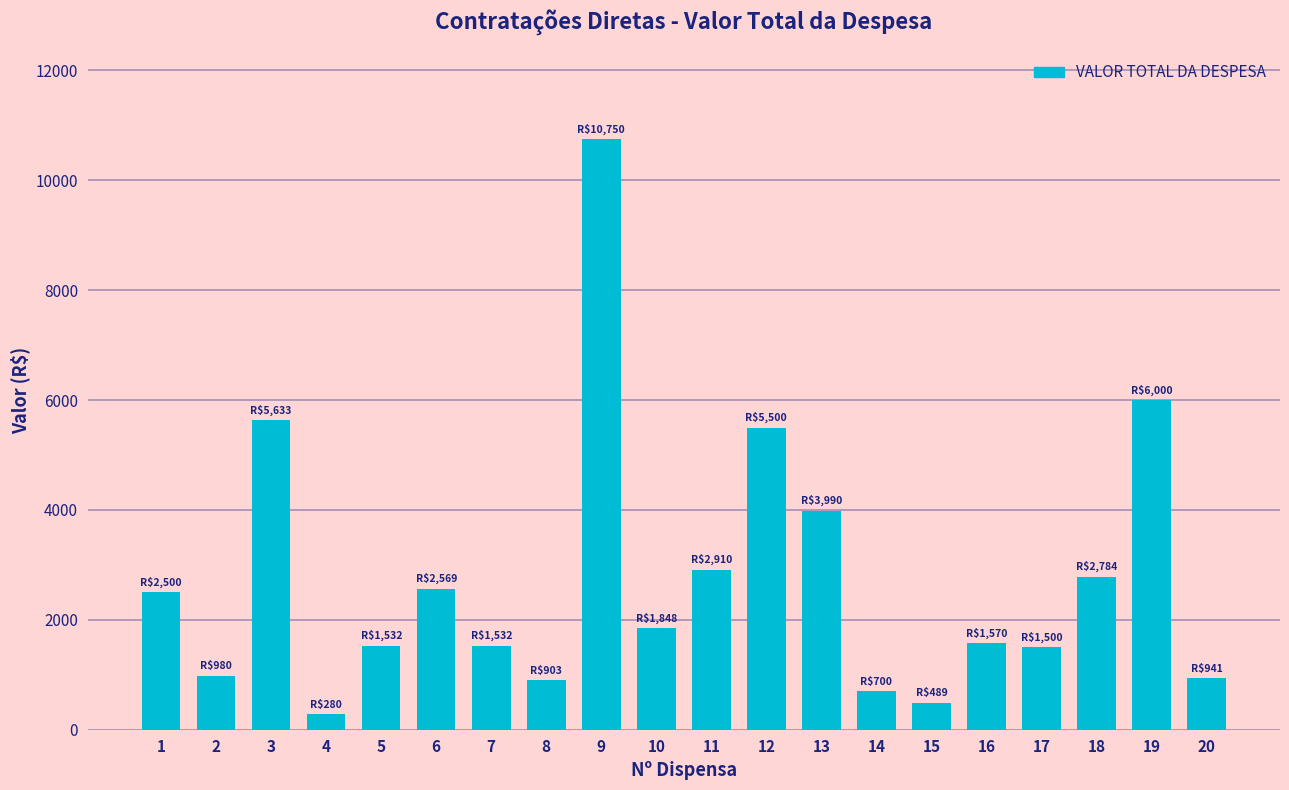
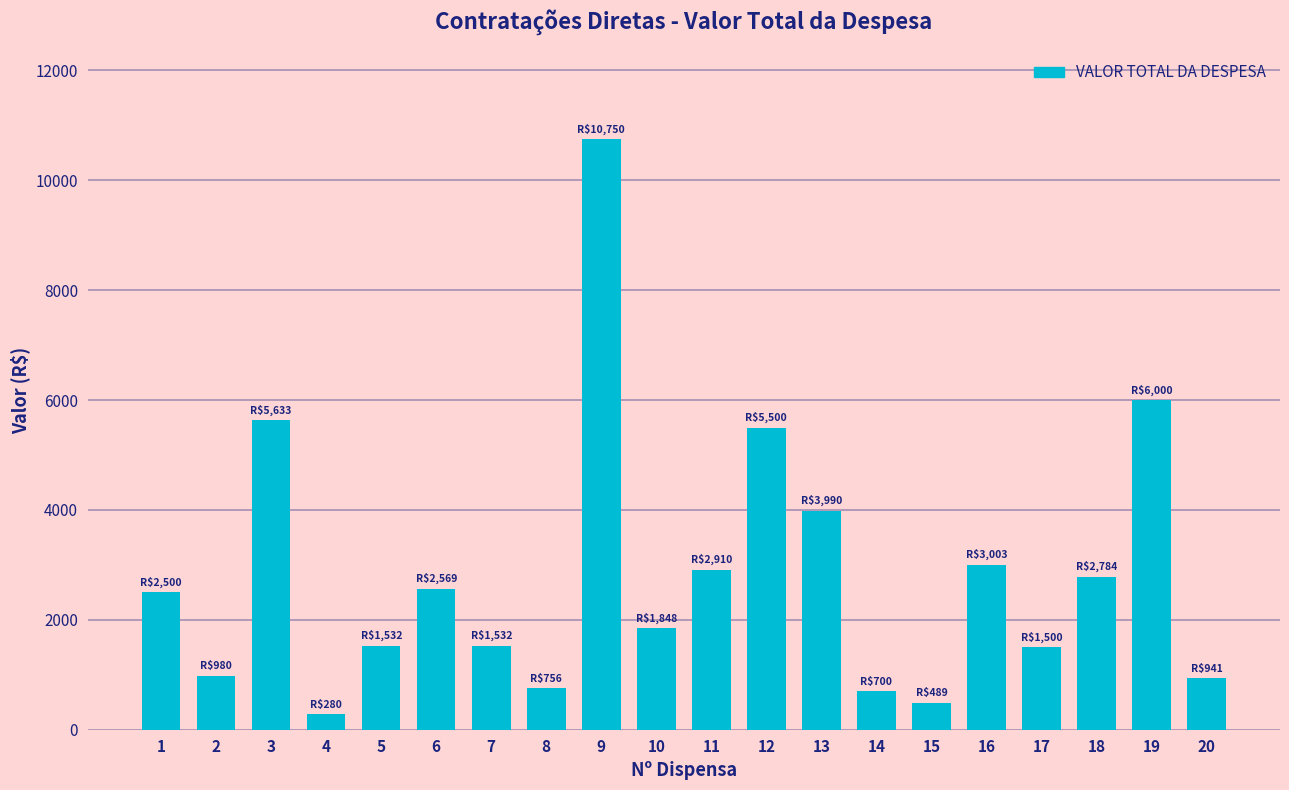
  {
    "1": "$2,500",
    "2": "$980",
    "3": "$5,633",
    "4": "$280",
    "5": "$1,532",
    "6": "$2,569",
    "7": "$1,532",
-   "8": "$903",
+   "8": "$756",
    "9": "$10,750",
    "10": "$1,848",
    "11": "$2,910",
    "12": "$5,500",
    "13": "$3,990",
    "14": "$700",
    "15": "$489",
-   "16": "$1,570",
+   "16": "$3,003",
    "17": "$1,500",
    "18": "$2,784",
    "19": "$6,000",
    "20": "$941"
  }
